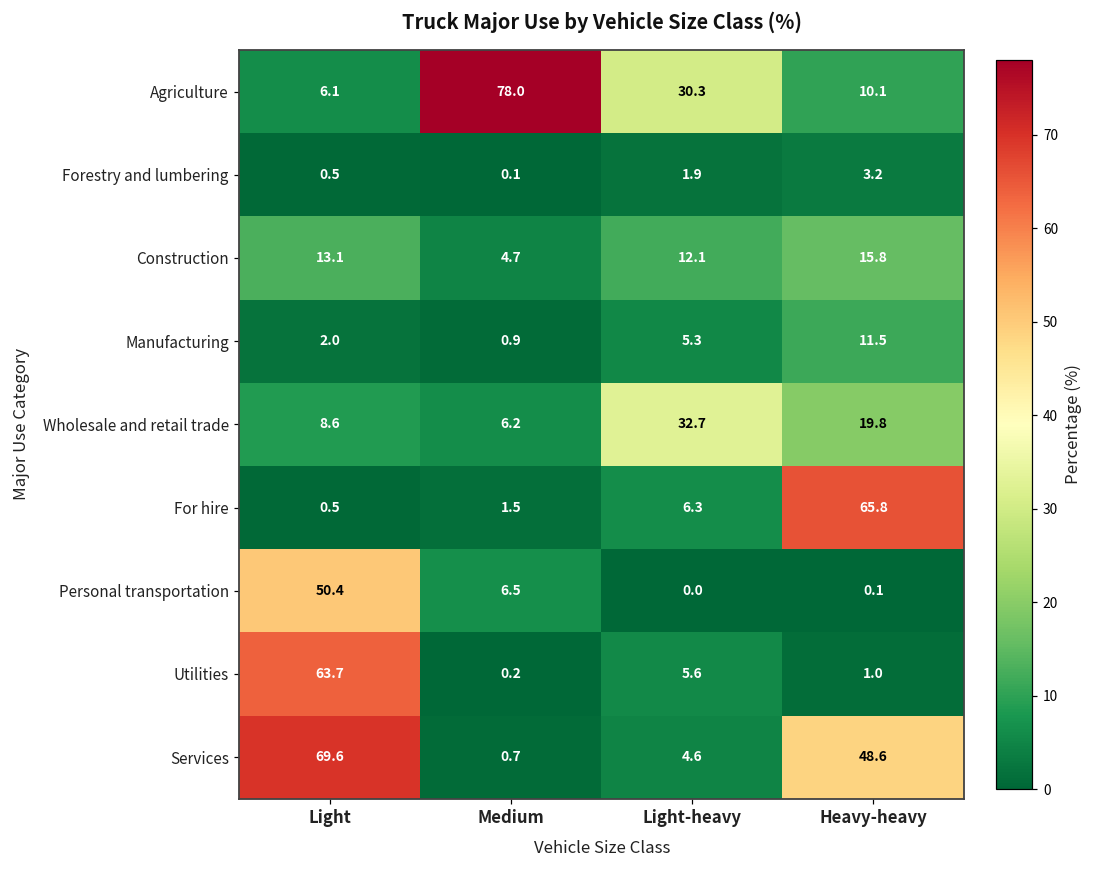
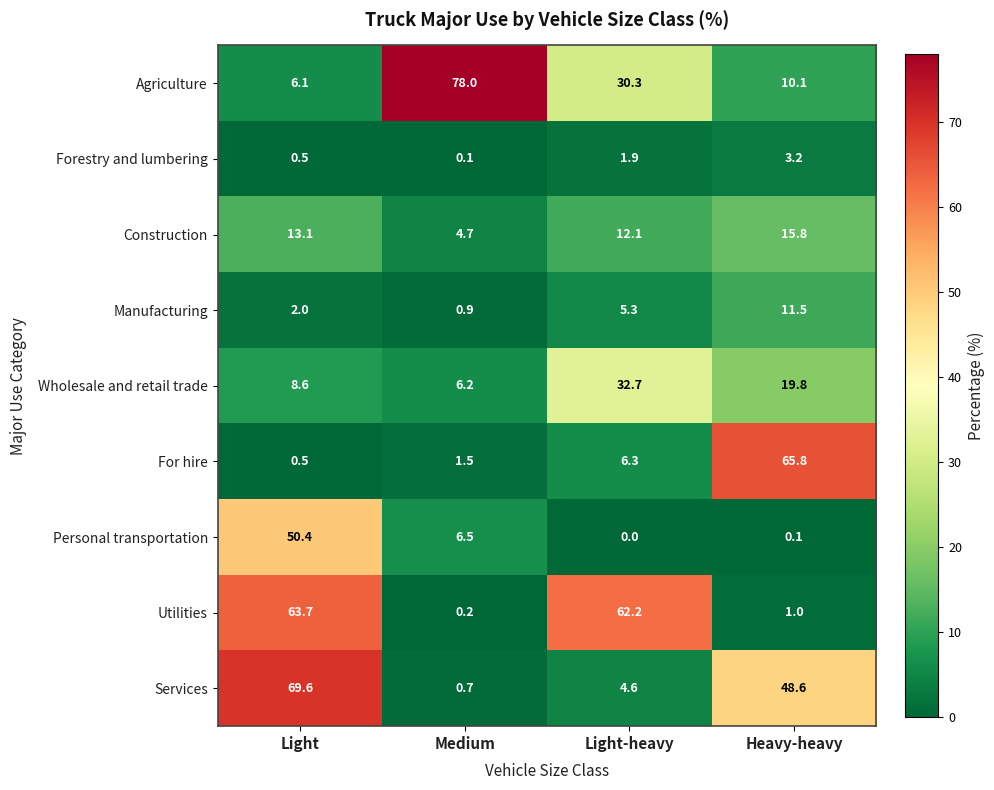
  {
    "Agriculture": {
      "Light": 6.1,
      "Medium": 78.0,
      "Light-heavy": 30.3,
      "Heavy-heavy": 10.1
    },
    "Forestry and lumbering": {
      "Light": 0.5,
      "Medium": 0.1,
      "Light-heavy": 1.9,
      "Heavy-heavy": 3.2
    },
    "Construction": {
      "Light": 13.1,
      "Medium": 4.7,
      "Light-heavy": 12.1,
      "Heavy-heavy": 15.8
    },
    "Manufacturing": {
      "Light": 2.0,
      "Medium": 0.9,
      "Light-heavy": 5.3,
      "Heavy-heavy": 11.5
    },
    "Wholesale and retail trade": {
      "Light": 8.6,
      "Medium": 6.2,
      "Light-heavy": 32.7,
      "Heavy-heavy": 19.8
    },
    "For hire": {
      "Light": 0.5,
      "Medium": 1.5,
      "Light-heavy": 6.3,
      "Heavy-heavy": 65.8
    },
    "Personal transportation": {
      "Light": 50.4,
      "Medium": 6.5,
      "Light-heavy": 0.0,
      "Heavy-heavy": 0.1
    },
    "Utilities": {
      "Light": 63.7,
      "Medium": 0.2,
-     "Light-heavy": 5.6,
+     "Light-heavy": 62.2,
      "Heavy-heavy": 1.0
    },
    "Services": {
      "Light": 69.6,
      "Medium": 0.7,
      "Light-heavy": 4.6,
      "Heavy-heavy": 48.6
    }
  }
